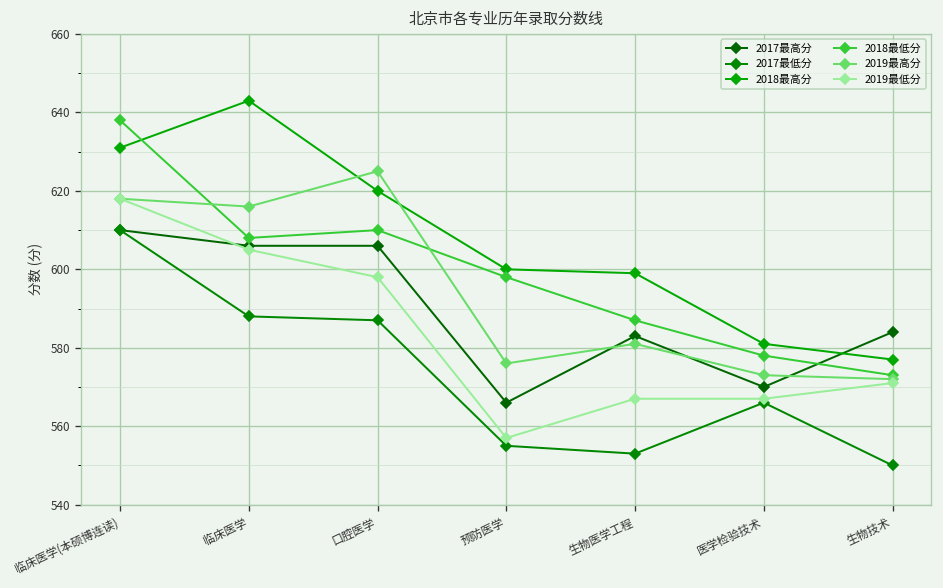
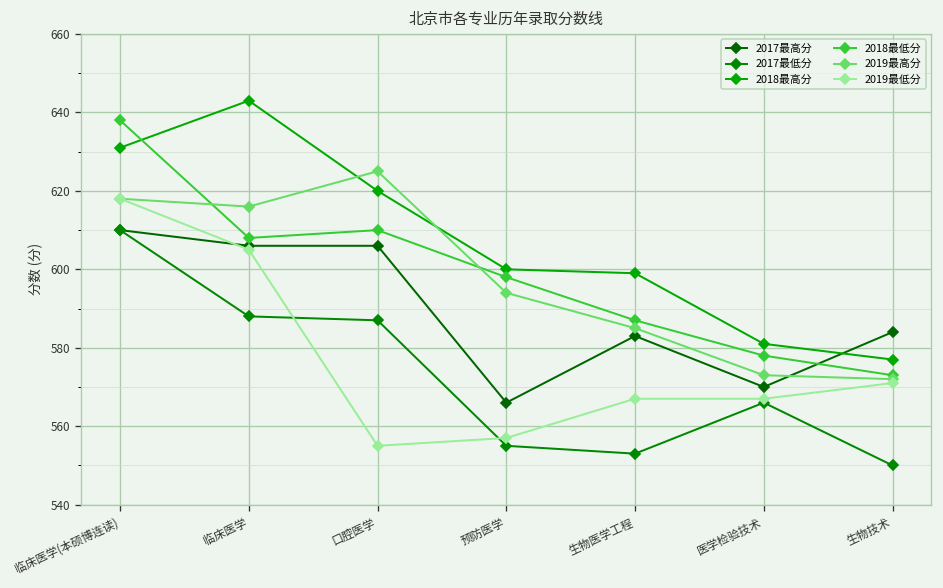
  {
    "2018最低分": {
      "临床医学(本硕博连读)": 638,
      "临床医学": 608,
      "口腔医学": 610,
      "预防医学": 598,
      "生物医学工程": 587,
      "医学检验技术": 578,
      "生物技术": 573
    },
    "2019最高分": {
      "临床医学": 616,
      "口腔医学": 625,
-     "预防医学": 576,
-     "生物医学工程": 581,
+     "预防医学": 594,
+     "生物医学工程": 585,
      "医学检验技术": 573,
      "生物技术": 572
    },
    "2019最低分": {
      "临床医学": 605,
-     "口腔医学": 598,
+     "口腔医学": 555,
      "预防医学": 557,
      "生物医学工程": 567,
      "医学检验技术": 567,
      "生物技术": 571
    }
  }
